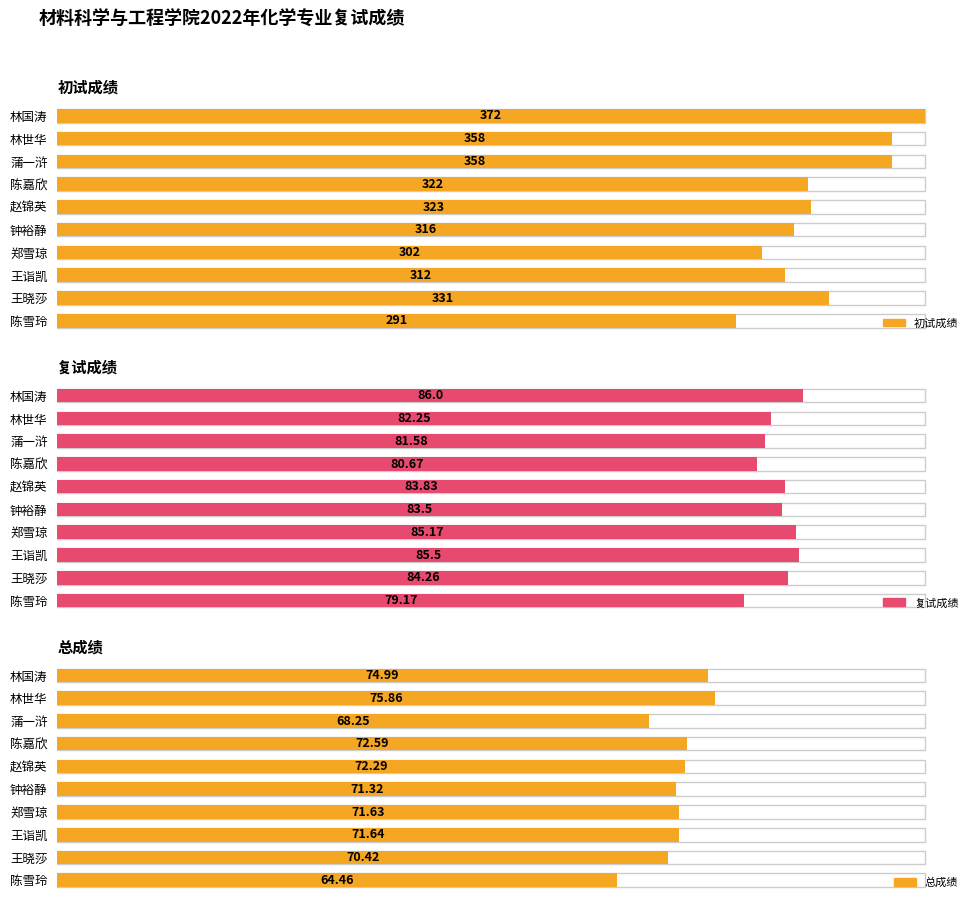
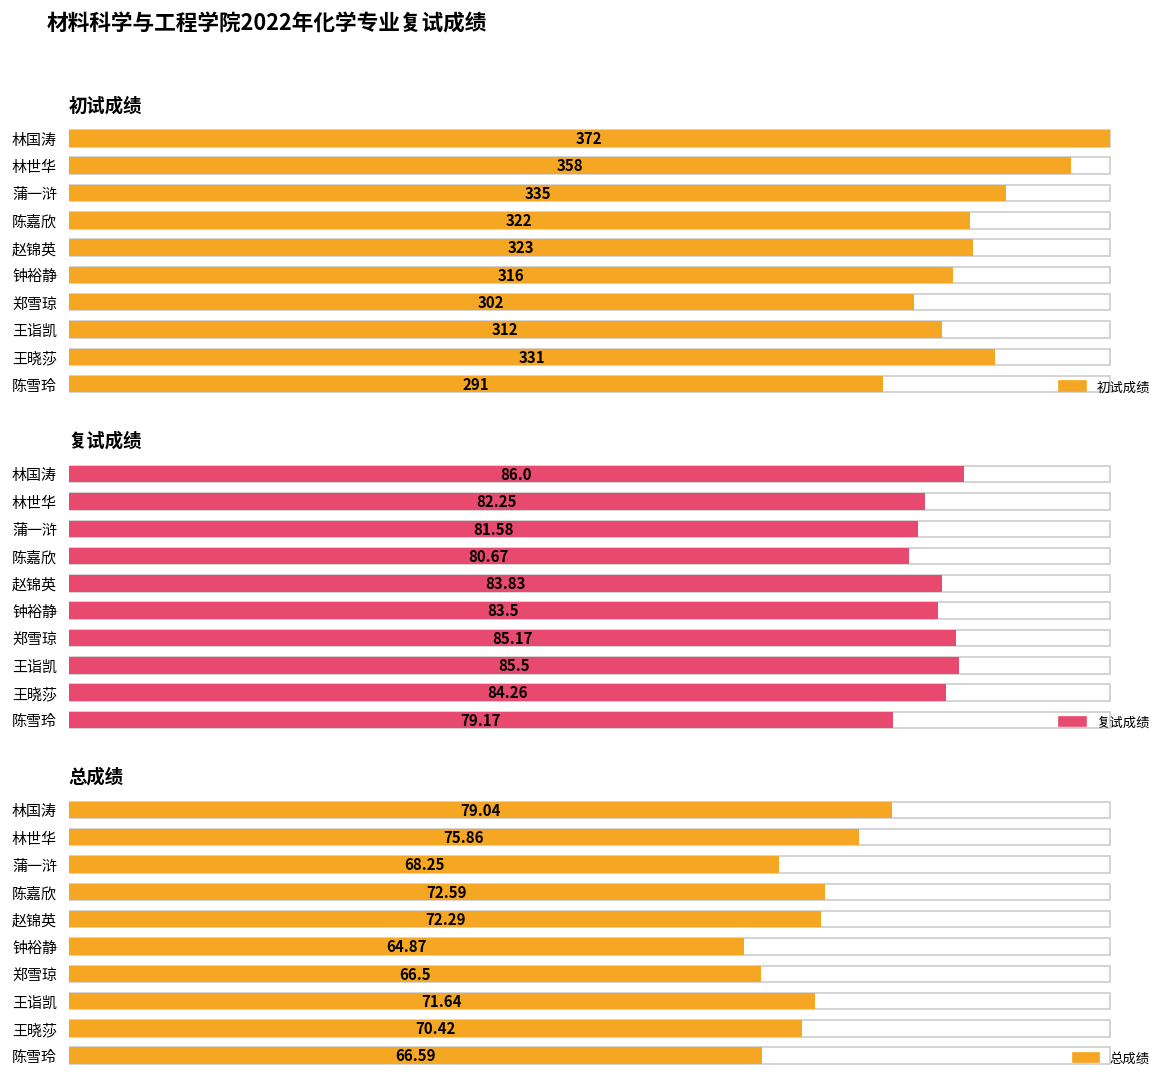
  {
    "初试成绩": {
      "初试成绩": {
        "林国涛": 372,
-       "蒲一浒": 358
+       "蒲一浒": 335
      }
    },
    "总成绩": {
      "总成绩": {
-       "林国涛": 74.99,
-       "钟裕静": 71.32,
-       "郑雪琼": 71.63,
-       "陈雪玲": 64.46
+       "林国涛": 79.04,
+       "钟裕静": 64.87,
+       "郑雪琼": 66.5,
+       "陈雪玲": 66.59
      }
    }
  }
